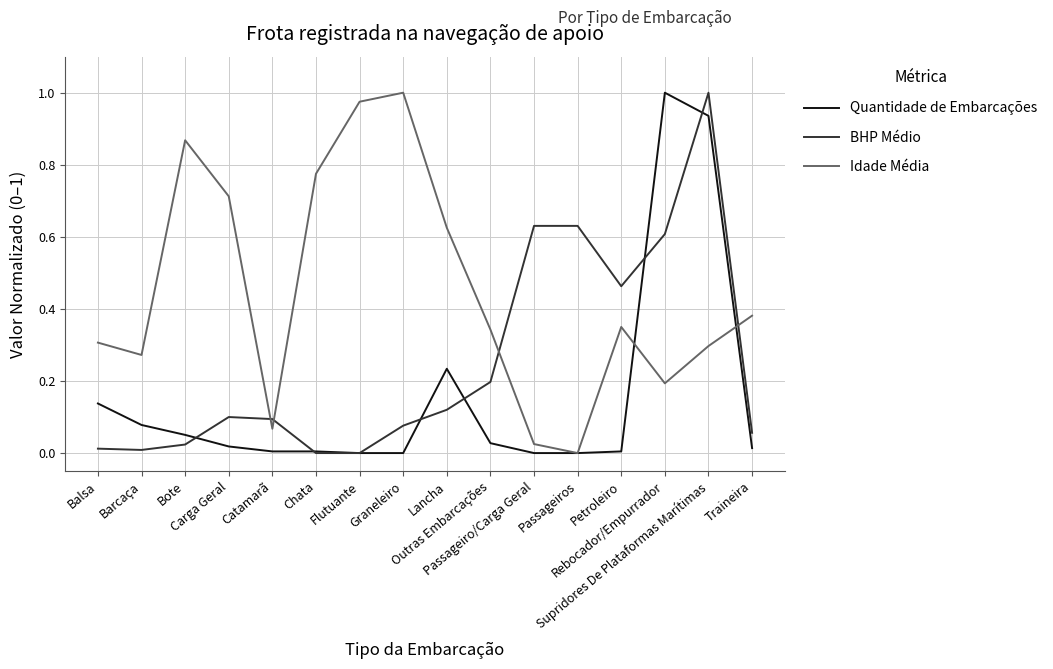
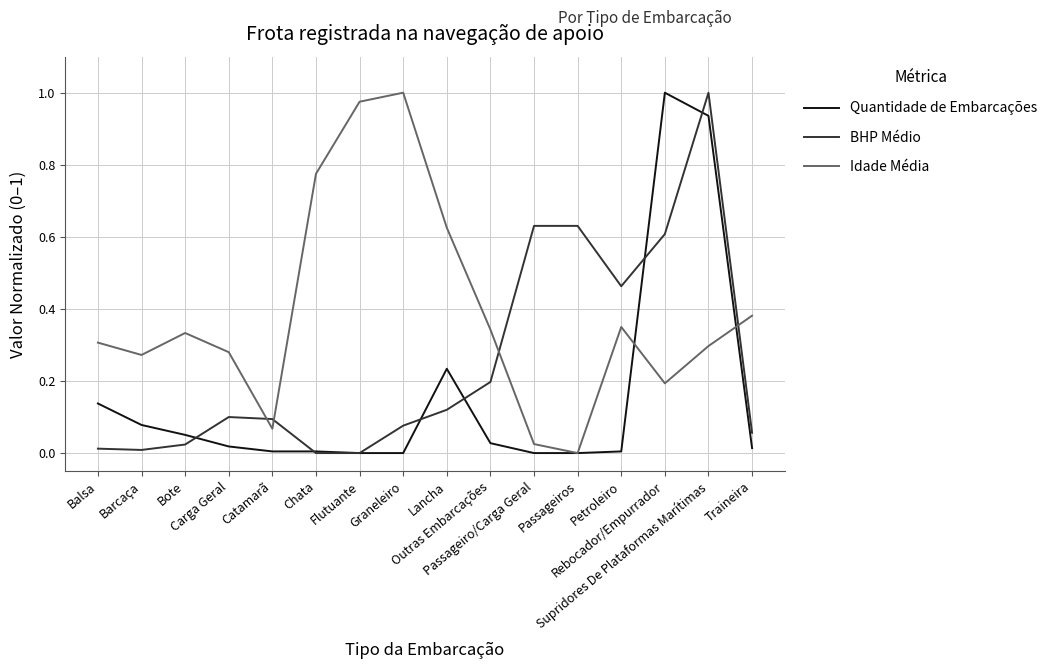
  {
    "Idade Média": {
      "Balsa": 0.31,
      "Barcaça": 0.27,
-     "Bote": 0.87,
-     "Carga Geral": 0.71,
+     "Bote": 0.33,
+     "Carga Geral": 0.28,
      "Catamarã": 0.07,
      "Chata": 0.78,
      "Flutuante": 0.98,
      "Graneleiro": 1.00,
      "Lancha": 0.63,
      "Outras Embarcações": 0.34,
      "Passageiro/Carga Geral": 0.03,
      "Petroleiro": 0.35,
      "Rebocador/Empurrador": 0.19,
      "Supridores De Plataformas Marítimas": 0.30,
      "Traineira": 0.38
    }
  }
